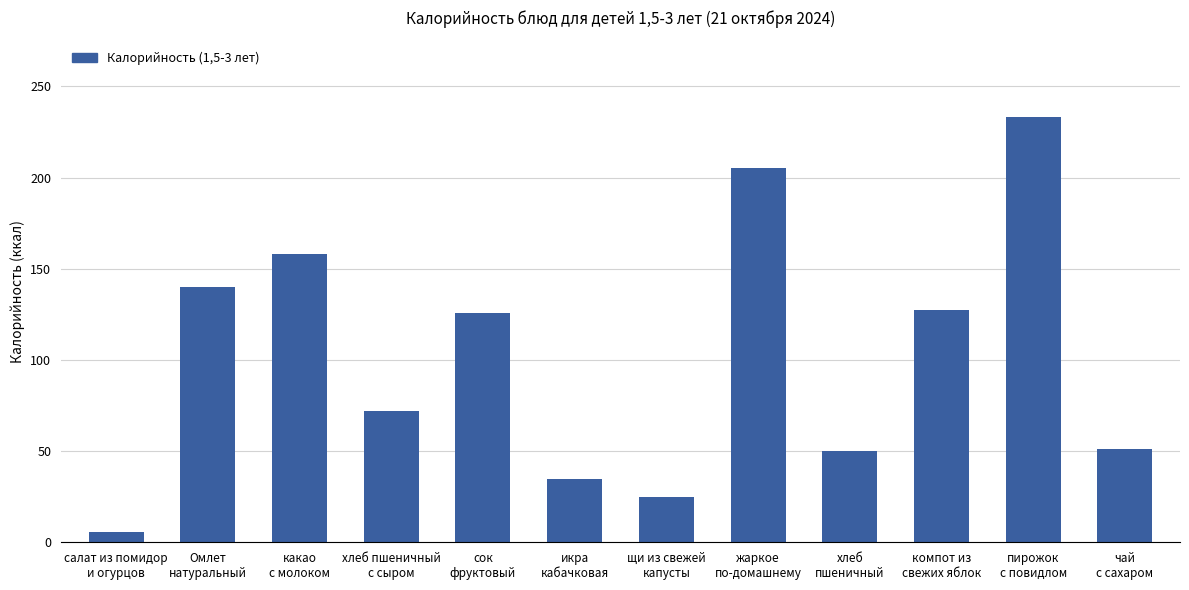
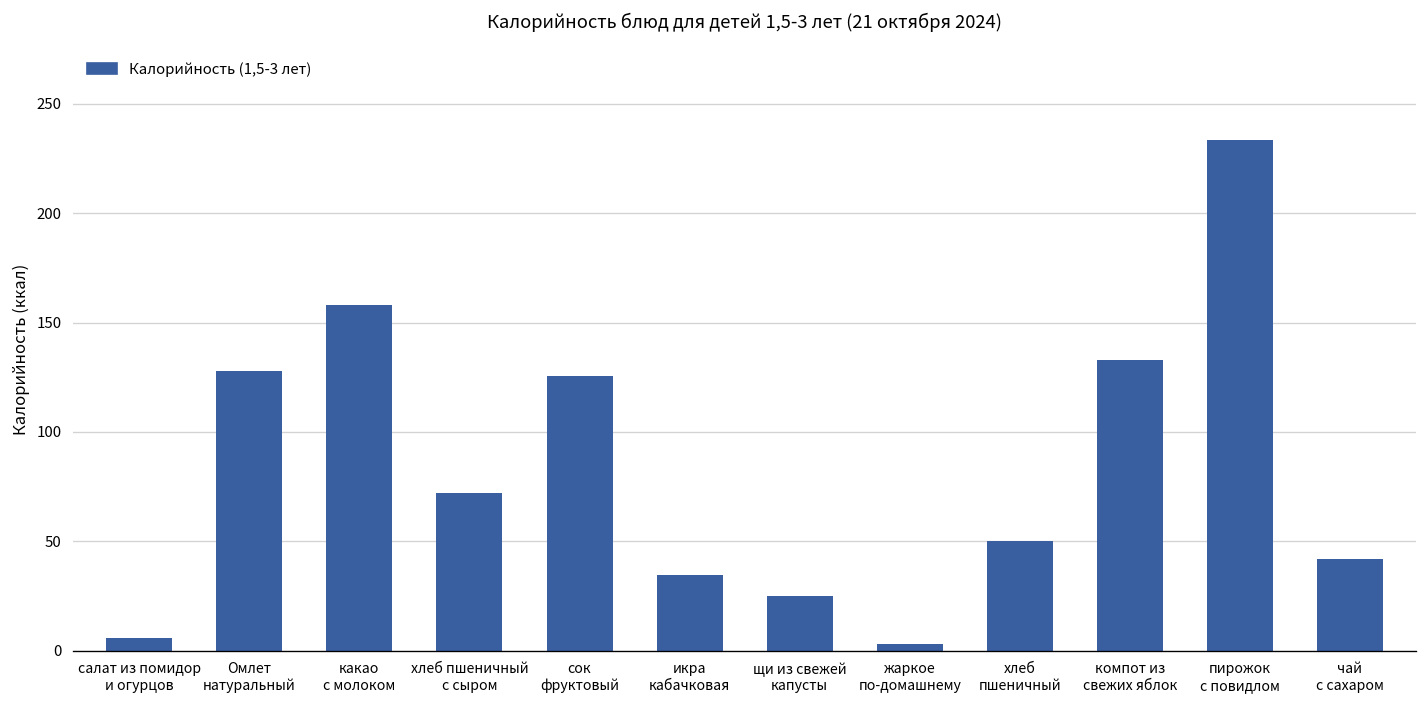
  {
    "салат из помидор и огурцов": 6,
-   "Омлет натуральный": 140,
+   "Омлет натуральный": 128,
    "какао с молоком": 158,
    "хлеб пшеничный с сыром": 72,
    "сок фруктовый": 126,
    "икра кабачковая": 35,
    "щи из свежей капусты": 25,
-   "жаркое по-домашнему": 205,
+   "жаркое по-домашнему": 3,
    "хлеб пшеничный": 50,
-   "компот из свежих яблок": 128,
+   "компот из свежих яблок": 133,
    "пирожок с повидлом": 233,
-   "чай с сахаром": 51
+   "чай с сахаром": 42
  }
